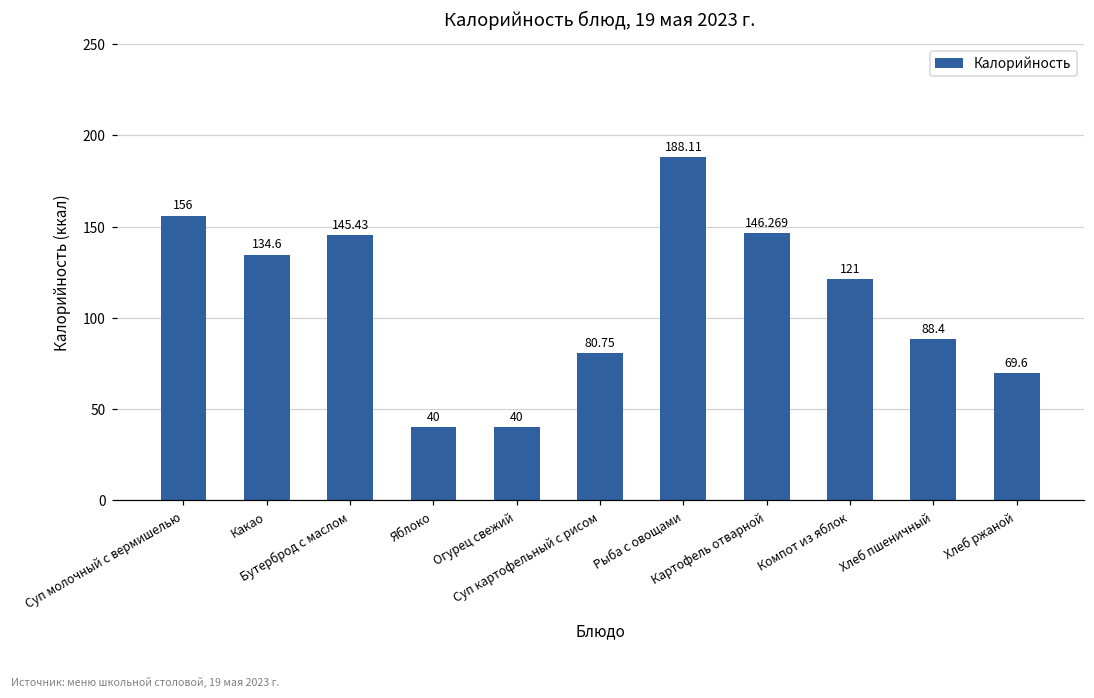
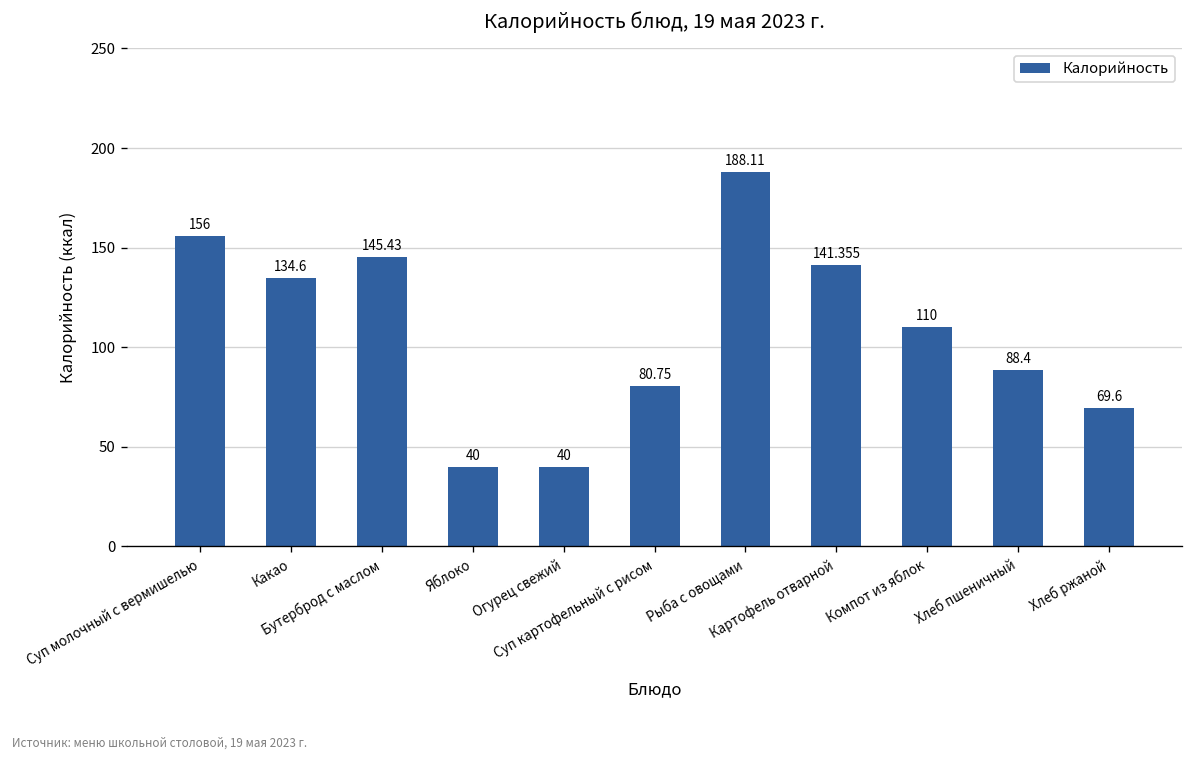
  {
    "Суп молочный с вермишелью": 156,
    "Какао": 134.6,
    "Бутерброд с маслом": 145.43,
    "Яблоко": 40,
    "Огурец свежий": 40,
    "Суп картофельный с рисом": 80.75,
    "Рыба с овощами": 188.11,
-   "Картофель отварной": 146.269,
-   "Компот из яблок": 121,
+   "Картофель отварной": 141.355,
+   "Компот из яблок": 110,
    "Хлеб пшеничный": 88.4,
    "Хлеб ржаной": 69.6
  }
